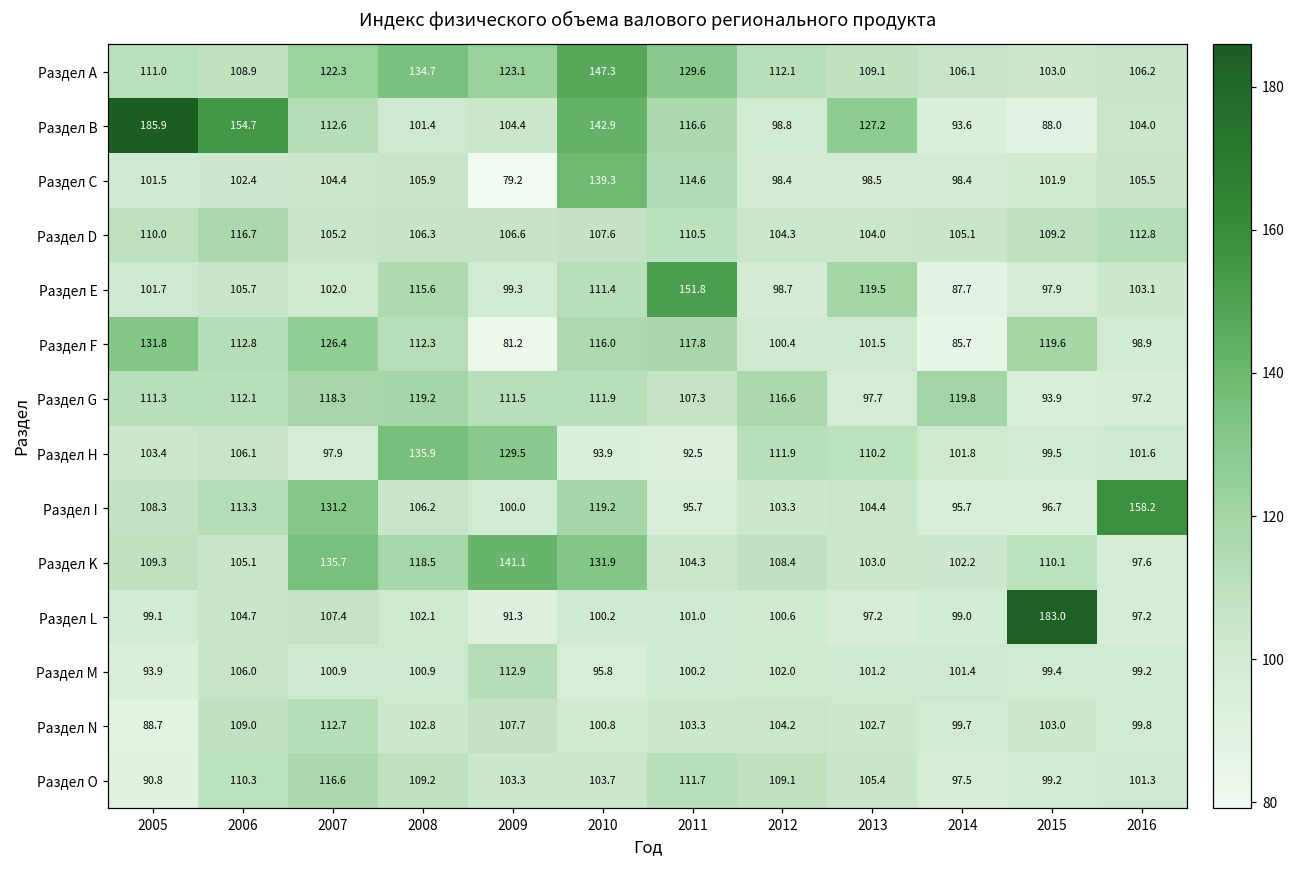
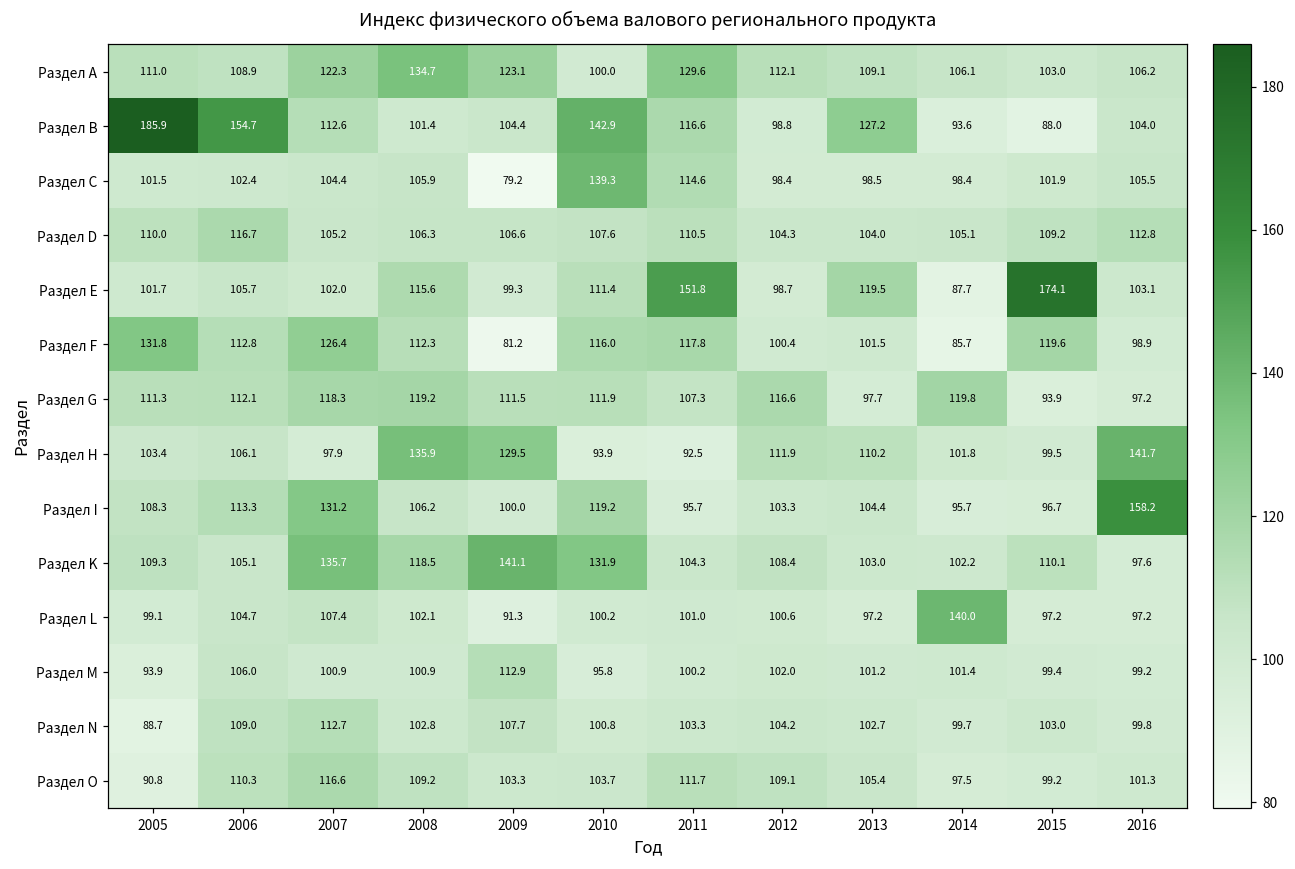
  {
    "Раздел A": {
      "2005": 111.0,
      "2006": 108.9,
      "2007": 122.3,
      "2008": 134.7,
      "2009": 123.1,
-     "2010": 147.3,
+     "2010": 100.0,
      "2011": 129.6,
      "2012": 112.1,
      "2013": 109.1,
      "2014": 106.1,
      "2015": 103.0,
      "2016": 106.2
    },
    "Раздел B": {
      "2005": 185.9,
      "2006": 154.7,
      "2007": 112.6,
      "2008": 101.4,
      "2009": 104.4,
      "2010": 142.9,
      "2011": 116.6,
      "2012": 98.8,
      "2013": 127.2,
      "2014": 93.6,
      "2015": 88.0,
      "2016": 104.0
    },
    "Раздел C": {
      "2005": 101.5,
      "2006": 102.4,
      "2007": 104.4,
      "2008": 105.9,
      "2009": 79.2,
      "2010": 139.3,
      "2011": 114.6,
      "2012": 98.4,
      "2013": 98.5,
      "2014": 98.4,
      "2015": 101.9,
      "2016": 105.5
    },
    "Раздел D": {
      "2005": 110.0,
      "2006": 116.7,
      "2007": 105.2,
      "2008": 106.3,
      "2009": 106.6,
      "2010": 107.6,
      "2011": 110.5,
      "2012": 104.3,
      "2013": 104.0,
      "2014": 105.1,
      "2015": 109.2,
      "2016": 112.8
    },
    "Раздел E": {
      "2005": 101.7,
      "2006": 105.7,
      "2007": 102.0,
      "2008": 115.6,
      "2009": 99.3,
      "2010": 111.4,
      "2011": 151.8,
      "2012": 98.7,
      "2013": 119.5,
      "2014": 87.7,
-     "2015": 97.9,
+     "2015": 174.1,
      "2016": 103.1
    },
    "Раздел F": {
      "2005": 131.8,
      "2006": 112.8,
      "2007": 126.4,
      "2008": 112.3,
      "2009": 81.2,
      "2010": 116.0,
      "2011": 117.8,
      "2012": 100.4,
      "2013": 101.5,
      "2014": 85.7,
      "2015": 119.6,
      "2016": 98.9
    },
    "Раздел G": {
      "2005": 111.3,
      "2006": 112.1,
      "2007": 118.3,
      "2008": 119.2,
      "2009": 111.5,
      "2010": 111.9,
      "2011": 107.3,
      "2012": 116.6,
      "2013": 97.7,
      "2014": 119.8,
      "2015": 93.9,
      "2016": 97.2
    },
    "Раздел H": {
      "2005": 103.4,
      "2006": 106.1,
      "2007": 97.9,
      "2008": 135.9,
      "2009": 129.5,
      "2010": 93.9,
      "2011": 92.5,
      "2012": 111.9,
      "2013": 110.2,
      "2014": 101.8,
      "2015": 99.5,
-     "2016": 101.6
+     "2016": 141.7
    },
    "Раздел I": {
      "2005": 108.3,
      "2006": 113.3,
      "2007": 131.2,
      "2008": 106.2,
      "2009": 100.0,
      "2010": 119.2,
      "2011": 95.7,
      "2012": 103.3,
      "2013": 104.4,
      "2014": 95.7,
      "2015": 96.7,
      "2016": 158.2
    },
    "Раздел K": {
      "2005": 109.3,
      "2006": 105.1,
      "2007": 135.7,
      "2008": 118.5,
      "2009": 141.1,
      "2010": 131.9,
      "2011": 104.3,
      "2012": 108.4,
      "2013": 103.0,
      "2014": 102.2,
      "2015": 110.1,
      "2016": 97.6
    },
    "Раздел L": {
      "2005": 99.1,
      "2006": 104.7,
      "2007": 107.4,
      "2008": 102.1,
      "2009": 91.3,
      "2010": 100.2,
      "2011": 101.0,
      "2012": 100.6,
      "2013": 97.2,
-     "2014": 99.0,
-     "2015": 183.0,
+     "2014": 140.0,
+     "2015": 97.2,
      "2016": 97.2
    },
    "Раздел M": {
      "2005": 93.9,
      "2006": 106.0,
      "2007": 100.9,
      "2008": 100.9,
      "2009": 112.9,
      "2010": 95.8,
      "2011": 100.2,
      "2012": 102.0,
      "2013": 101.2,
      "2014": 101.4,
      "2015": 99.4,
      "2016": 99.2
    },
    "Раздел N": {
      "2005": 88.7,
      "2006": 109.0,
      "2007": 112.7,
      "2008": 102.8,
      "2009": 107.7,
      "2010": 100.8,
      "2011": 103.3,
      "2012": 104.2,
      "2013": 102.7,
      "2014": 99.7,
      "2015": 103.0,
      "2016": 99.8
    },
    "Раздел O": {
      "2005": 90.8,
      "2006": 110.3,
      "2007": 116.6,
      "2008": 109.2,
      "2009": 103.3,
      "2010": 103.7,
      "2011": 111.7,
      "2012": 109.1,
      "2013": 105.4,
      "2014": 97.5,
      "2015": 99.2,
      "2016": 101.3
    }
  }
